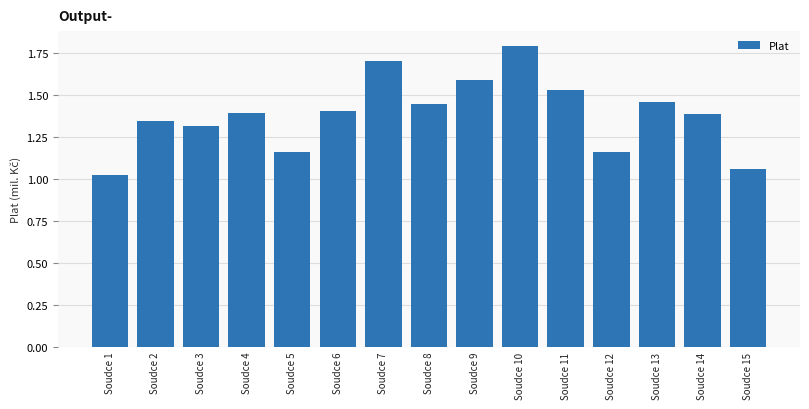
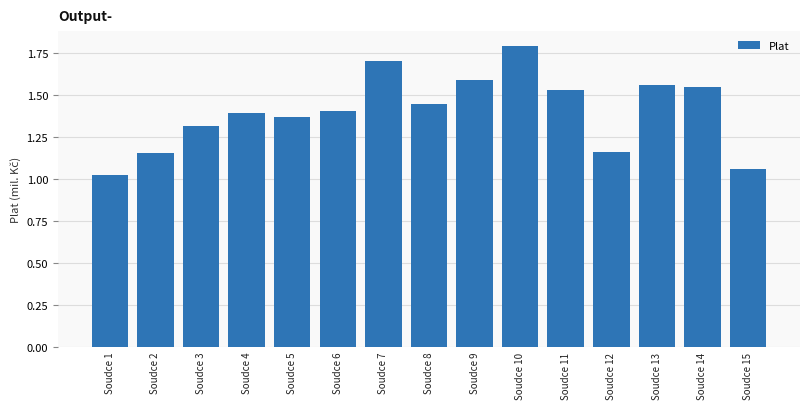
  {
    "Soudce 1": 1.02,
-   "Soudce 2": 1.35,
+   "Soudce 2": 1.15,
    "Soudce 3": 1.32,
    "Soudce 4": 1.39,
-   "Soudce 5": 1.16,
+   "Soudce 5": 1.37,
    "Soudce 6": 1.41,
    "Soudce 7": 1.70,
    "Soudce 8": 1.45,
    "Soudce 9": 1.59,
    "Soudce 10": 1.79,
    "Soudce 11": 1.53,
    "Soudce 12": 1.16,
-   "Soudce 13": 1.46,
-   "Soudce 14": 1.38,
+   "Soudce 13": 1.56,
+   "Soudce 14": 1.55,
    "Soudce 15": 1.06
  }
